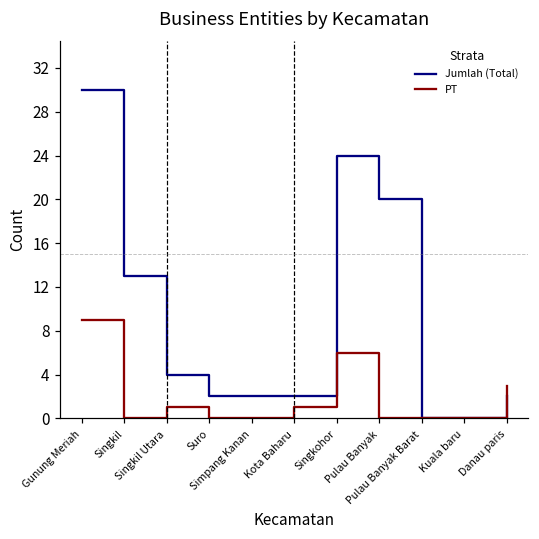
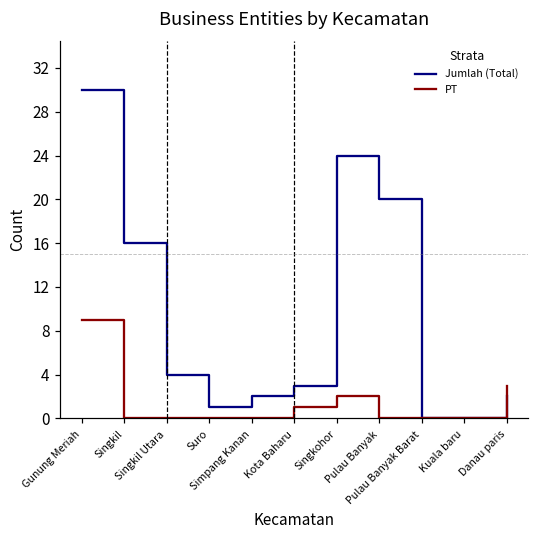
  {
    "Jumlah (Total)": {
      "Gunung Meriah": 30,
-     "Singkil": 13,
+     "Singkil": 16,
      "Singkil Utara": 4,
-     "Suro": 2,
+     "Suro": 1,
      "Simpang Kanan": 2,
-     "Kota Baharu": 2,
+     "Kota Baharu": 3,
      "Singkohor": 24,
      "Pulau Banyak": 20,
      "Danau paris": 2
    },
    "PT": {
      "Gunung Meriah": 9,
      "Singkil": 0,
-     "Singkil Utara": 1,
+     "Singkil Utara": 0,
      "Suro": 0,
      "Simpang Kanan": 0,
      "Kota Baharu": 1,
-     "Singkohor": 6,
+     "Singkohor": 2,
      "Pulau Banyak": 0,
      "Danau paris": 3
    }
  }
